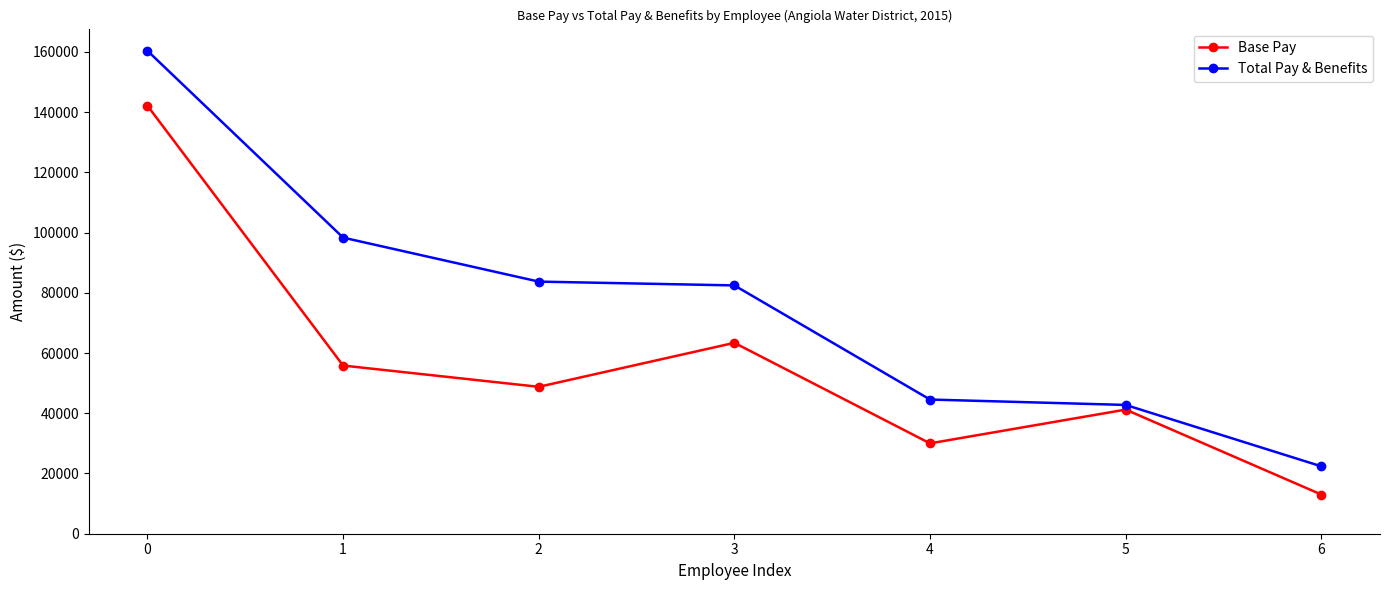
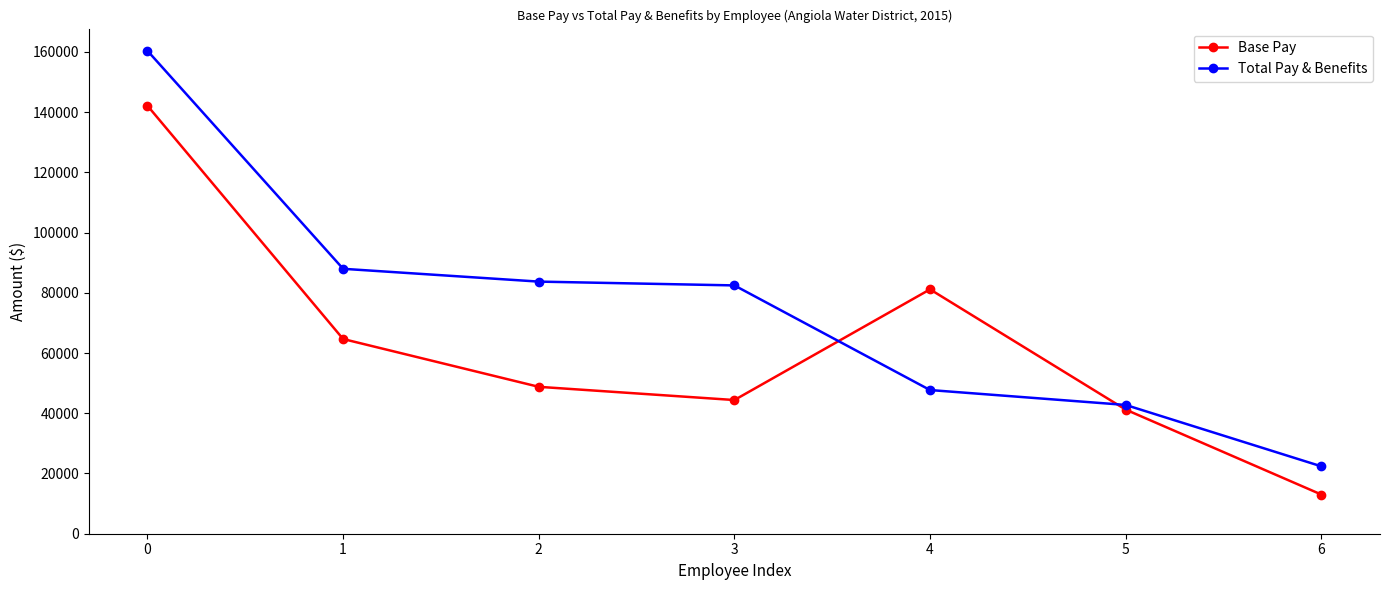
  {
    "Base Pay": {
      "0": 142000,
-     "1": 56000,
+     "1": 65000,
      "2": 49000,
-     "3": 63000,
-     "4": 30000,
+     "3": 44000,
+     "4": 81000,
      "5": 41000,
      "6": 13000
    },
    "Total Pay & Benefits": {
      "0": 160000,
-     "1": 98000,
+     "1": 88000,
      "2": 84000,
      "3": 82000,
-     "4": 45000,
+     "4": 48000,
      "5": 43000,
      "6": 22000
    }
  }
